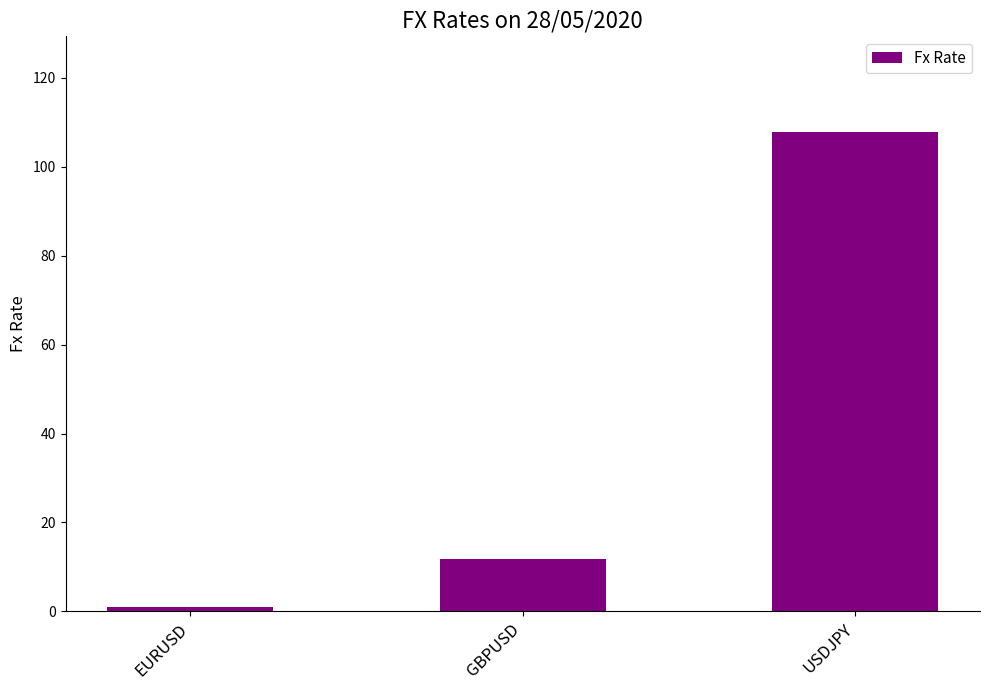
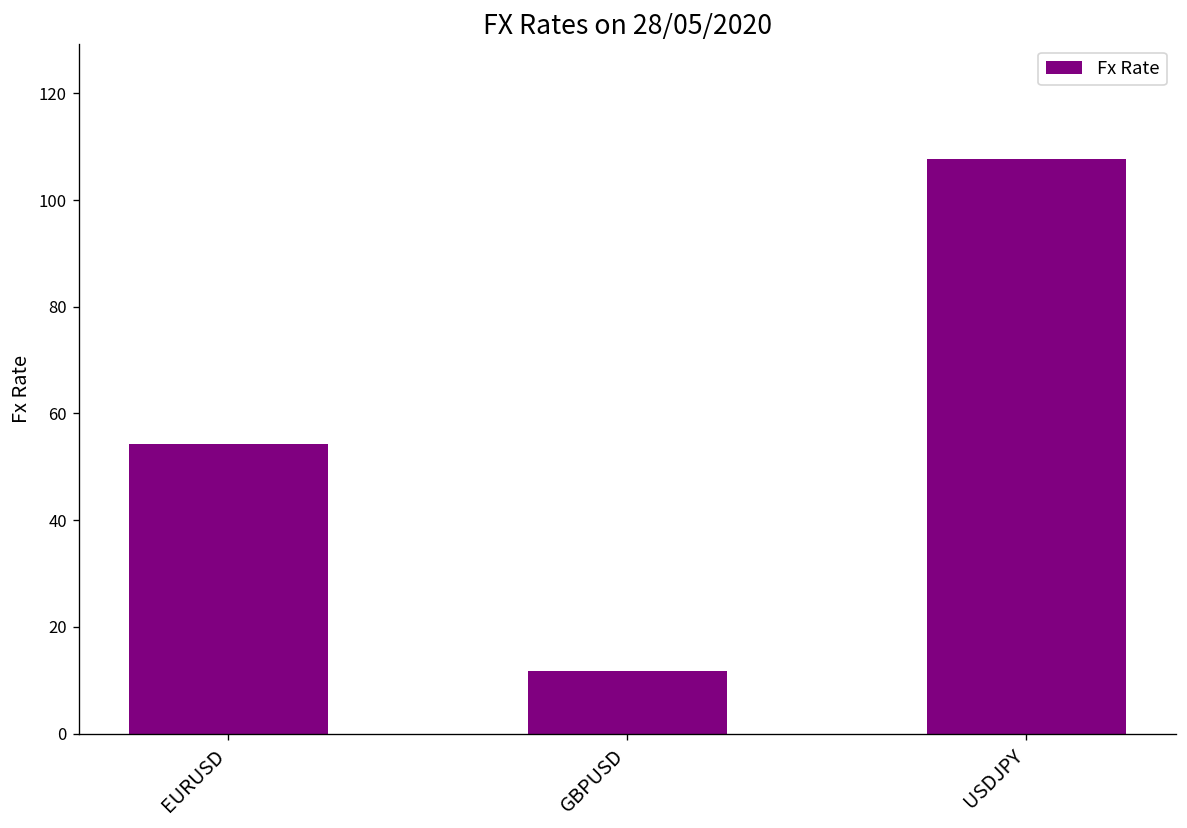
  {
-   "EURUSD": 1,
+   "EURUSD": 54,
    "GBPUSD": 12,
    "USDJPY": 108
  }
